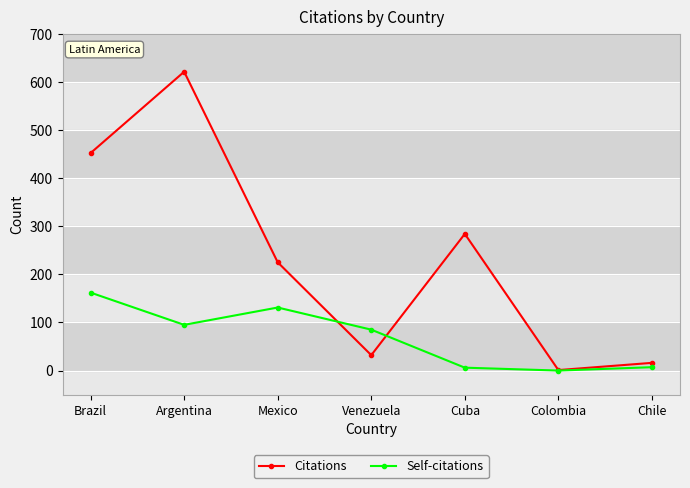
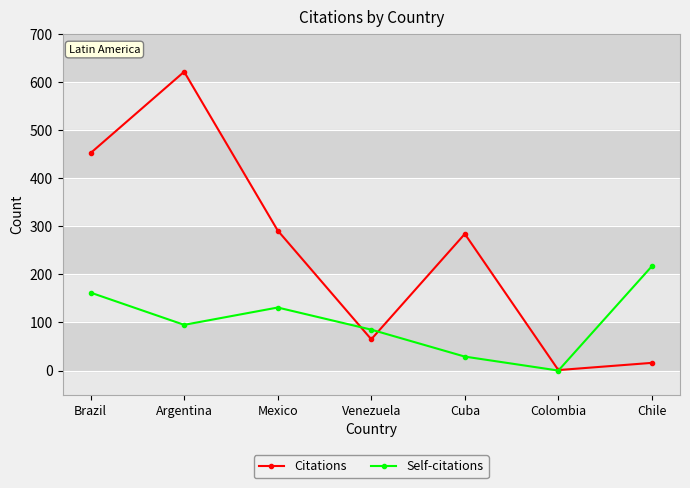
  {
    "Citations": {
      "Brazil": 450,
      "Argentina": 620,
-     "Mexico": 230,
-     "Venezuela": 30,
+     "Mexico": 290,
+     "Venezuela": 70,
      "Cuba": 280,
      "Chile": 20
    },
    "Self-citations": {
      "Brazil": 160,
      "Argentina": 100,
      "Mexico": 130,
      "Venezuela": 90,
-     "Cuba": 10,
-     "Chile": 10
+     "Cuba": 30,
+     "Chile": 220
    }
  }
